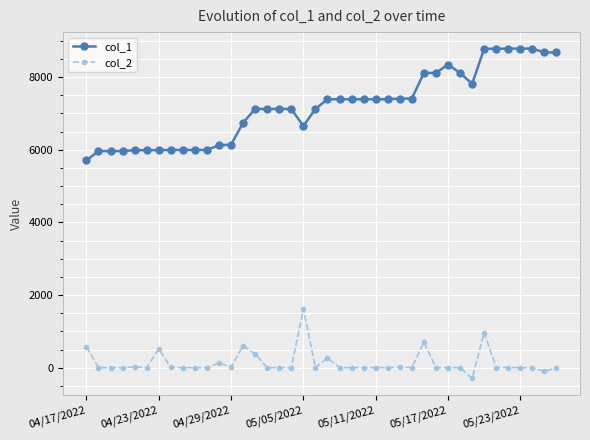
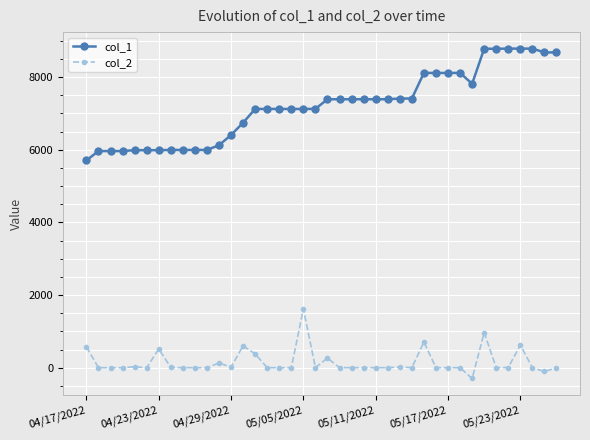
  {
    "col_1": {
      "04/17/2022": 5700,
      "04/23/2022": 6000,
-     "04/29/2022": 6100,
-     "05/05/2022": 6700,
+     "04/29/2022": 6400,
+     "05/05/2022": 7100,
      "05/11/2022": 7400,
-     "05/17/2022": 8300,
+     "05/17/2022": 8100,
      "05/23/2022": 8800
    },
    "col_2": {
      "04/17/2022": 600,
      "04/23/2022": 500,
      "04/29/2022": 0,
      "05/05/2022": 1600,
      "05/11/2022": 0,
      "05/17/2022": 0,
-     "05/23/2022": 0
+     "05/23/2022": 600
    }
  }
